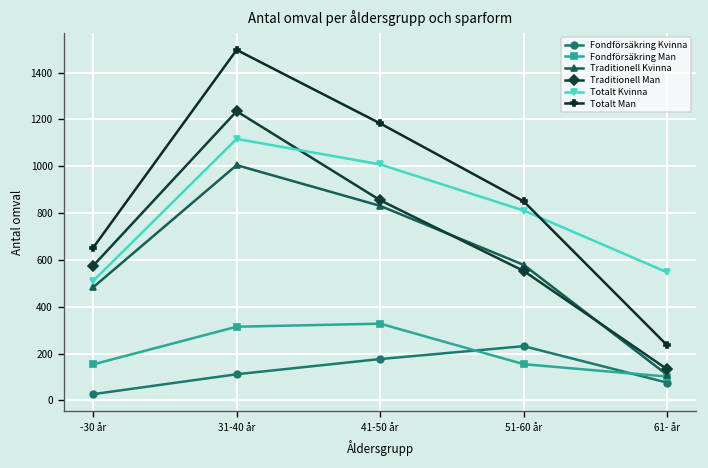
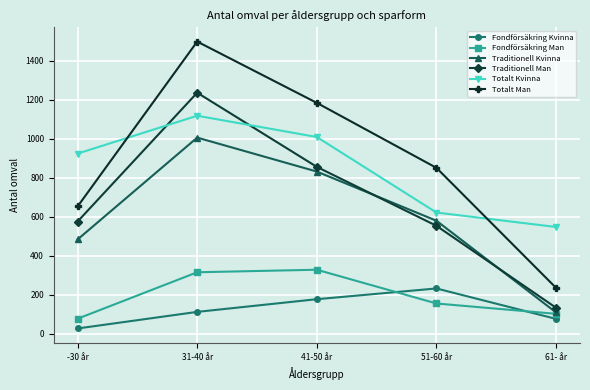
  {
    "Fondförsäkring Man": {
-     "-30 år": 150,
+     "-30 år": 80,
      "31-40 år": 320,
      "41-50 år": 330,
      "51-60 år": 160
    },
    "Totalt Kvinna": {
-     "-30 år": 510,
+     "-30 år": 920,
      "31-40 år": 1120,
      "41-50 år": 1010,
-     "51-60 år": 810,
+     "51-60 år": 620,
      "61- år": 550
    }
  }
